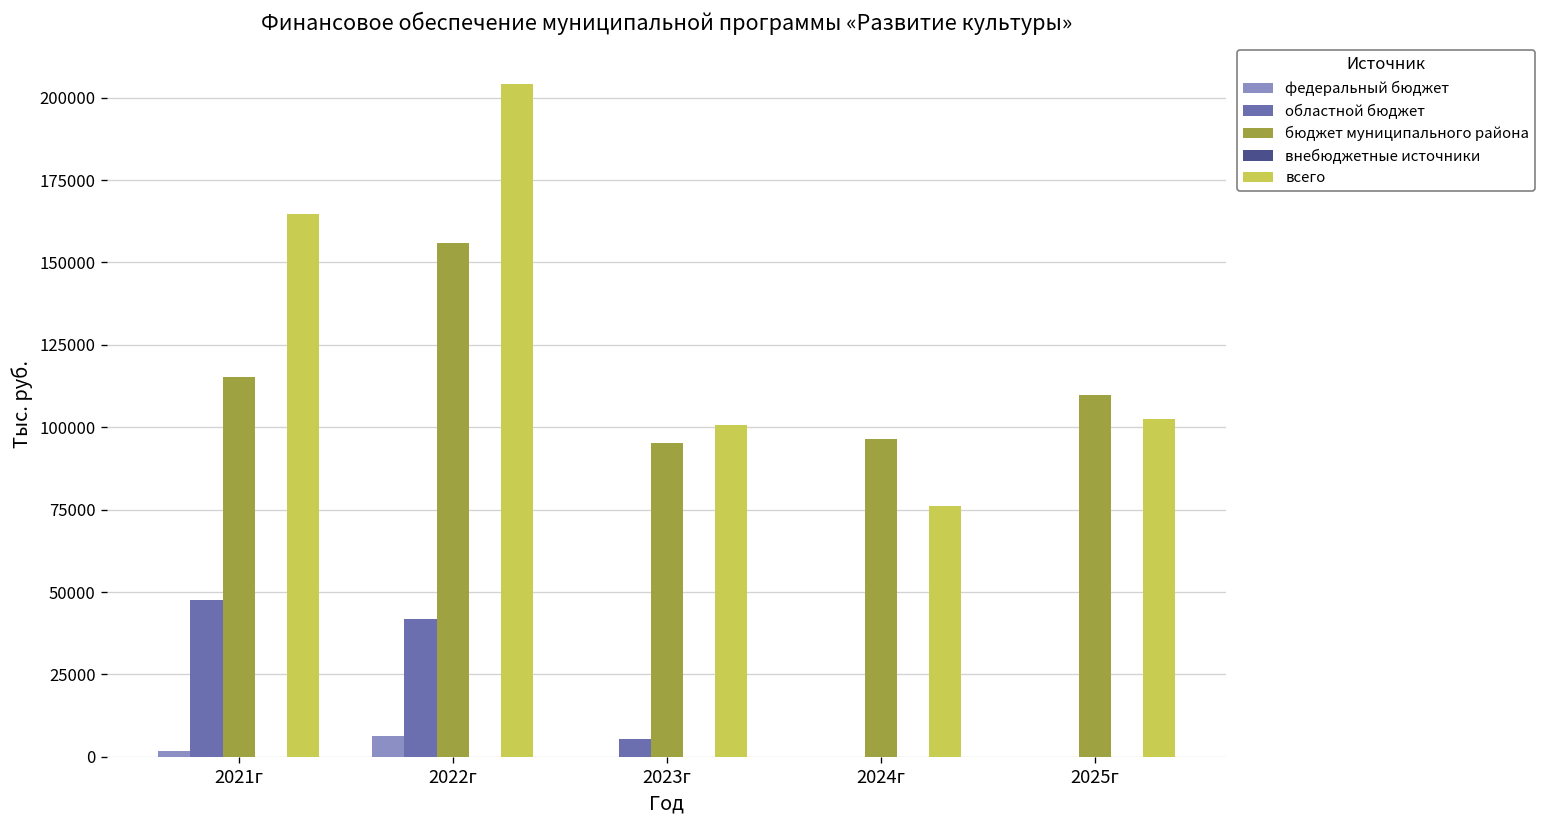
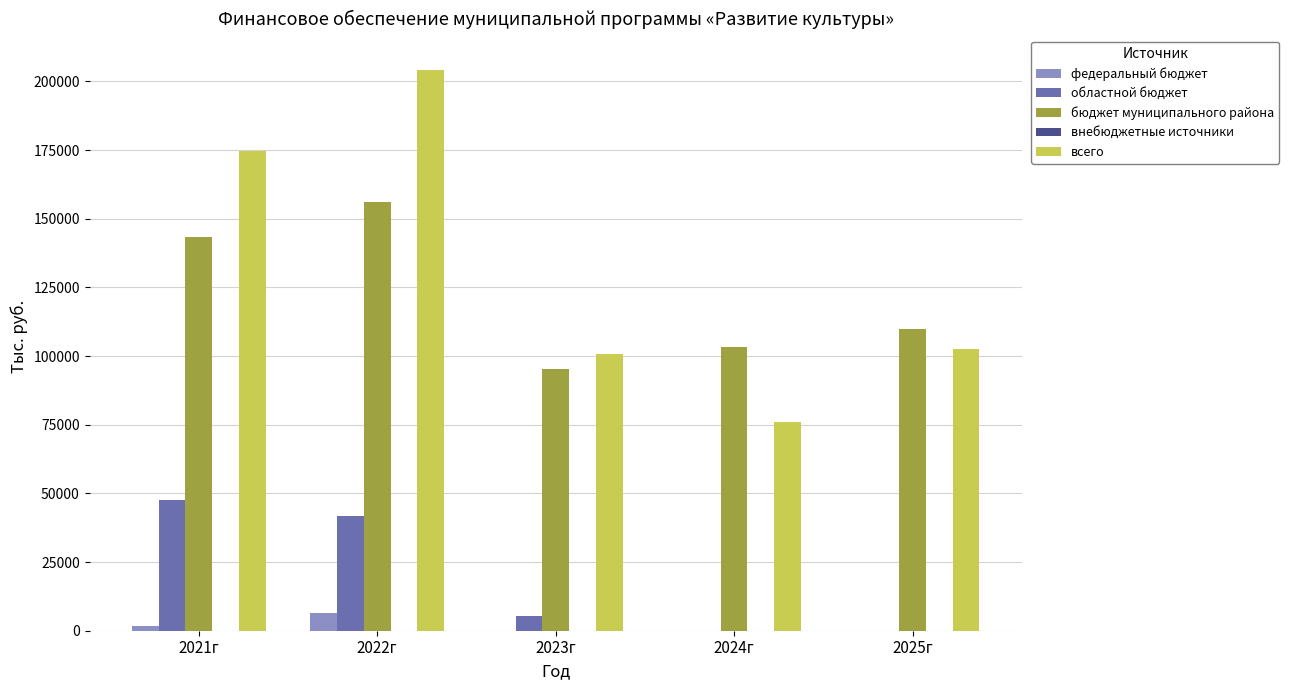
  {
    "бюджет муниципального района": {
-     "2021г": 115000,
+     "2021г": 143000,
      "2022г": 156000,
      "2023г": 95000,
-     "2024г": 96000,
+     "2024г": 103000,
      "2025г": 110000
    },
    "всего": {
-     "2021г": 165000,
+     "2021г": 175000,
      "2022г": 204000,
      "2023г": 101000,
      "2024г": 76000,
      "2025г": 103000
    }
  }
